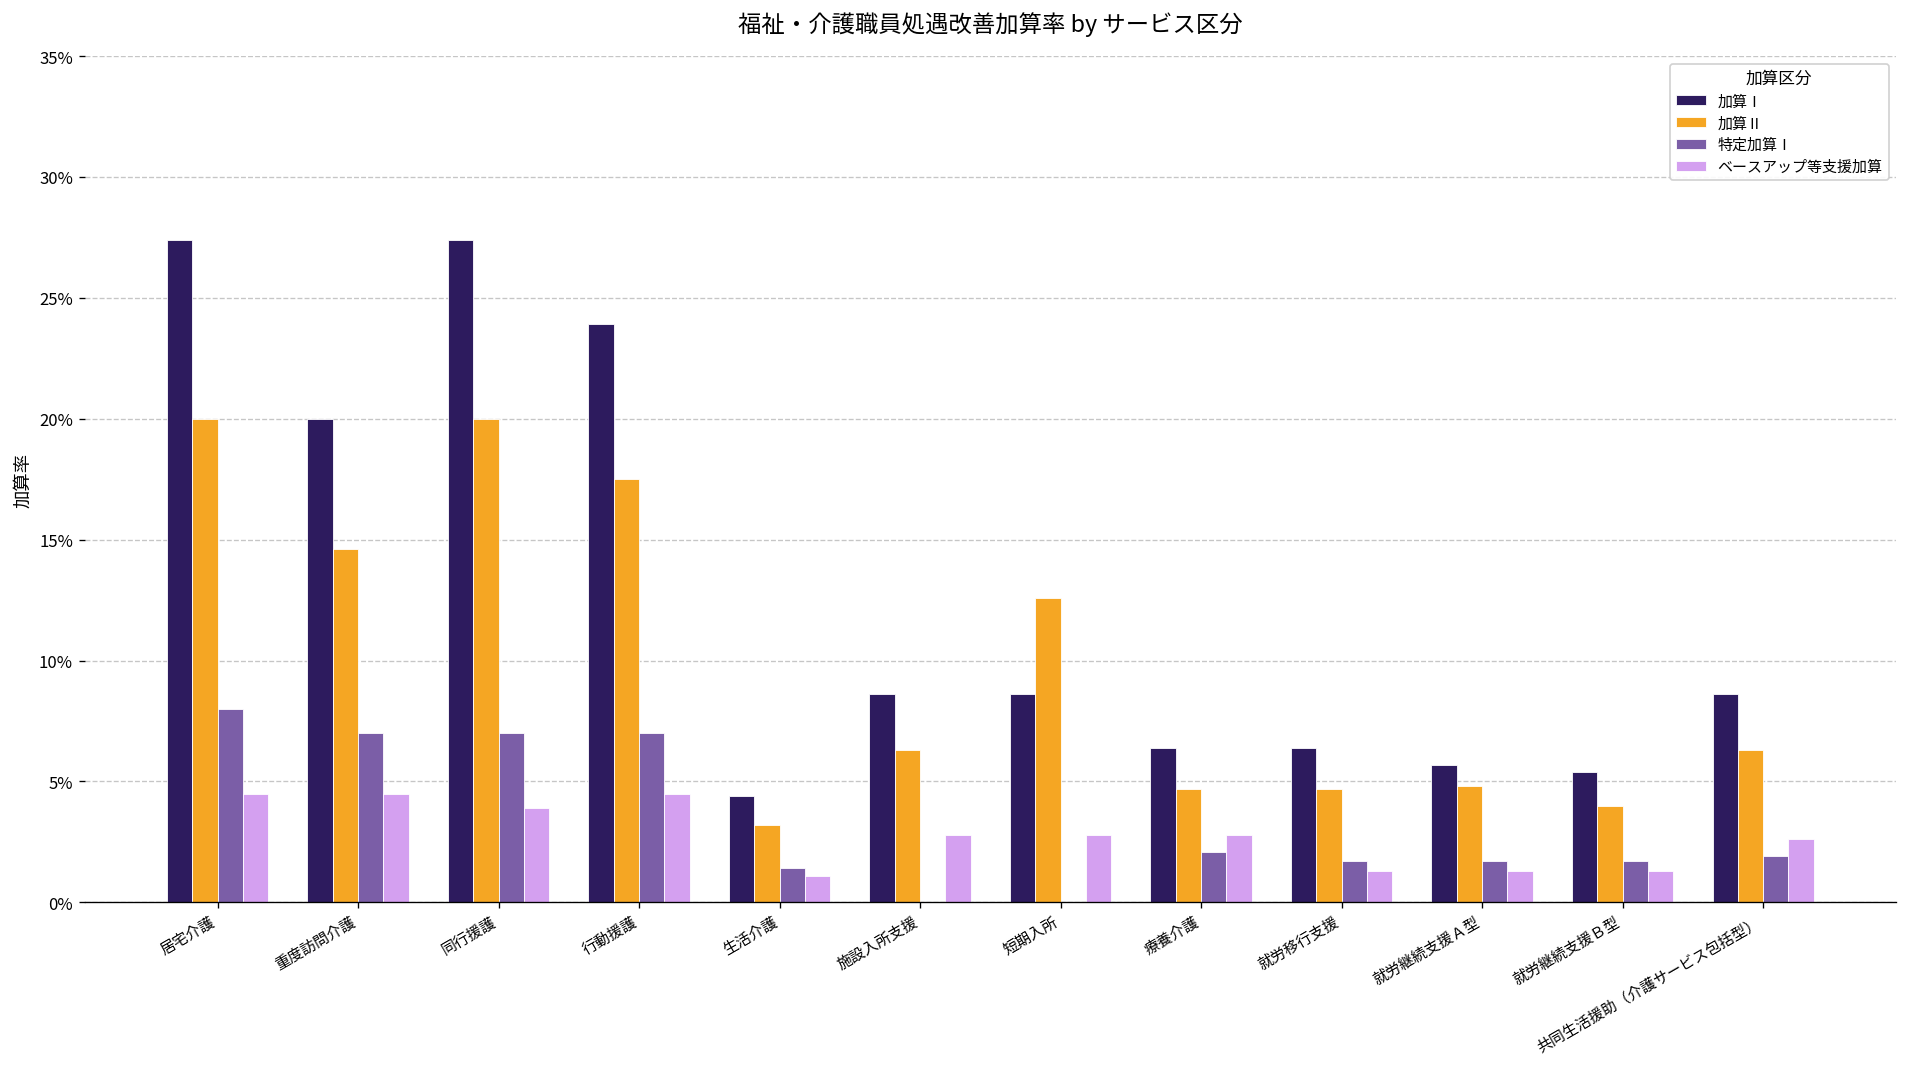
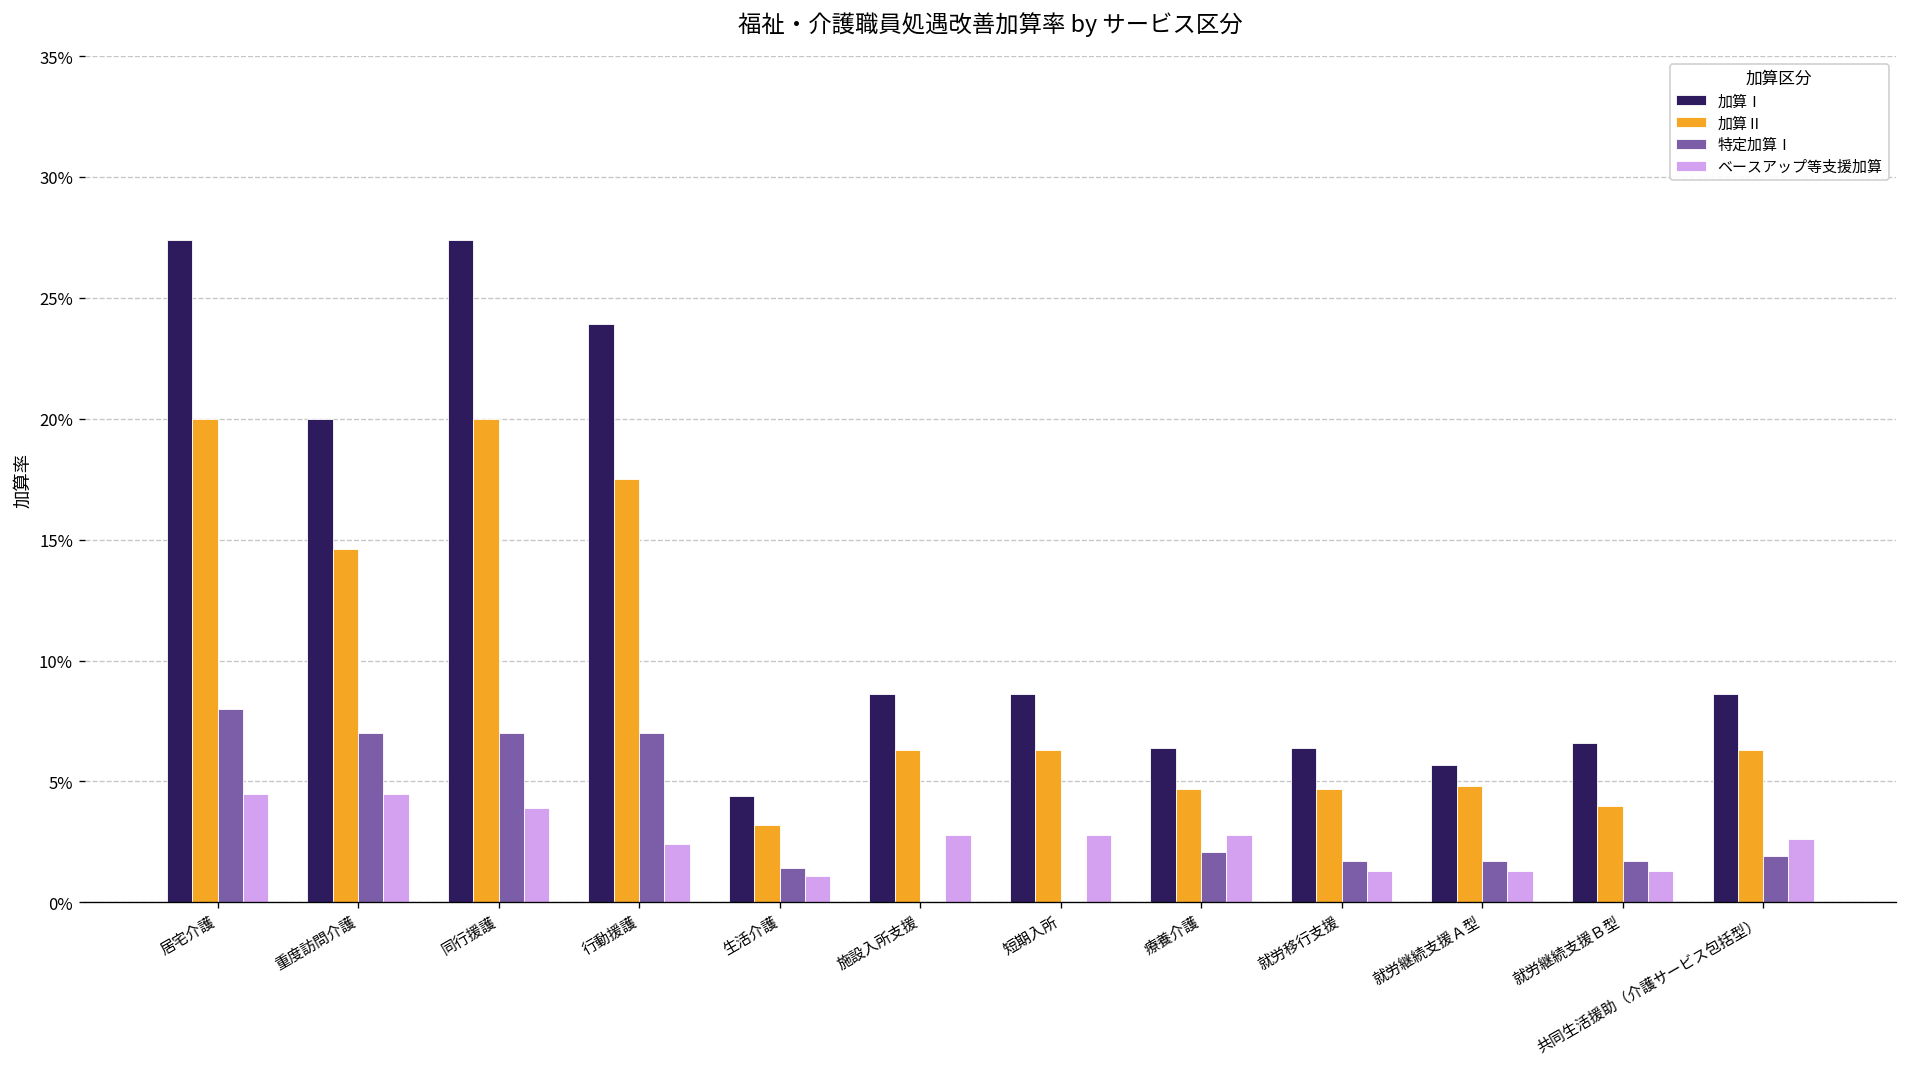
  {
    "加算Ⅰ": {
      "居宅介護": "27.4%",
      "重度訪問介護": "20.0%",
      "同行援護": "27.4%",
      "行動援護": "23.9%",
      "生活介護": "4.4%",
      "施設入所支援": "8.6%",
      "短期入所": "8.6%",
      "療養介護": "6.4%",
      "就労移行支援": "6.4%",
      "就労継続支援Ａ型": "5.7%",
-     "就労継続支援Ｂ型": "5.4%",
+     "就労継続支援Ｂ型": "6.6%",
      "共同生活援助（介護サービス包括型）": "8.6%"
    },
    "加算Ⅱ": {
      "居宅介護": "20.0%",
      "重度訪問介護": "14.6%",
      "同行援護": "20.0%",
      "行動援護": "17.5%",
      "生活介護": "3.2%",
      "施設入所支援": "6.3%",
-     "短期入所": "12.6%",
+     "短期入所": "6.3%",
      "療養介護": "4.7%",
      "就労移行支援": "4.7%",
      "就労継続支援Ａ型": "4.8%",
      "就労継続支援Ｂ型": "4.0%",
      "共同生活援助（介護サービス包括型）": "6.3%"
    },
    "特定加算Ⅰ": {
      "居宅介護": "8.0%",
      "重度訪問介護": "7.0%",
      "同行援護": "7.0%",
      "行動援護": "7.0%",
      "生活介護": "1.4%",
      "施設入所支援": "0.0%",
      "短期入所": "0.0%",
      "療養介護": "2.1%",
      "就労移行支援": "1.7%",
      "就労継続支援Ａ型": "1.7%",
      "就労継続支援Ｂ型": "1.7%",
      "共同生活援助（介護サービス包括型）": "1.9%"
    },
    "ベースアップ等支援加算": {
      "居宅介護": "4.5%",
      "重度訪問介護": "4.5%",
      "同行援護": "3.9%",
-     "行動援護": "4.5%",
+     "行動援護": "2.4%",
      "生活介護": "1.1%",
      "施設入所支援": "2.8%",
      "短期入所": "2.8%",
      "療養介護": "2.8%",
      "就労移行支援": "1.3%",
      "就労継続支援Ａ型": "1.3%",
      "就労継続支援Ｂ型": "1.3%",
      "共同生活援助（介護サービス包括型）": "2.6%"
    }
  }
